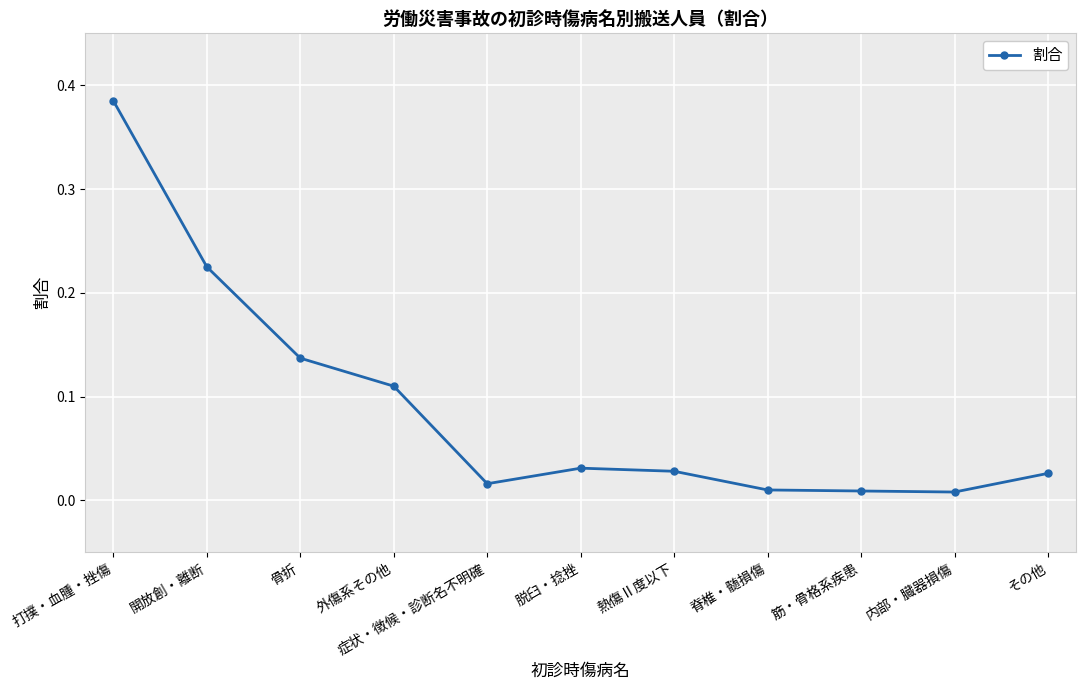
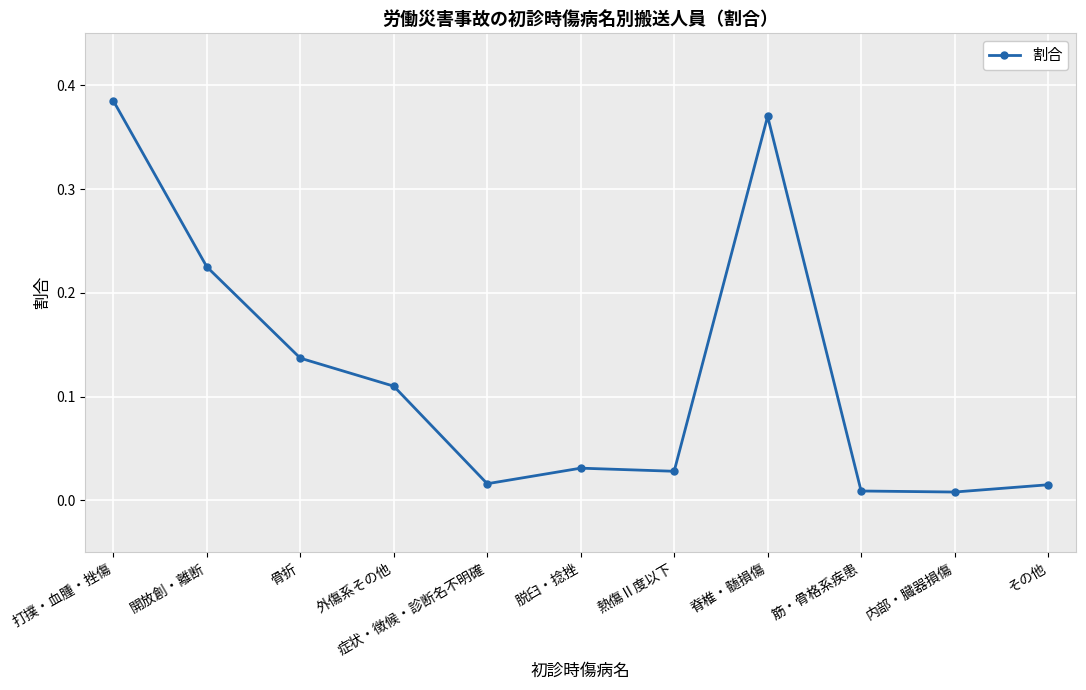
  {
    "打撲・血腫・挫傷": 0.385,
    "開放創・離断": 0.225,
    "骨折": 0.137,
    "外傷系その他": 0.110,
    "症状・徴候・診断名不明確": 0.016,
    "脱臼・捻挫": 0.031,
    "熱傷Ⅱ度以下": 0.028,
-   "脊椎・髄損傷": 0.01,
+   "脊椎・髄損傷": 0.37,
    "筋・骨格系疾患": 0.009,
    "内部・臓器損傷": 0.008,
-   "その他": 0.026
+   "その他": 0.015
  }
